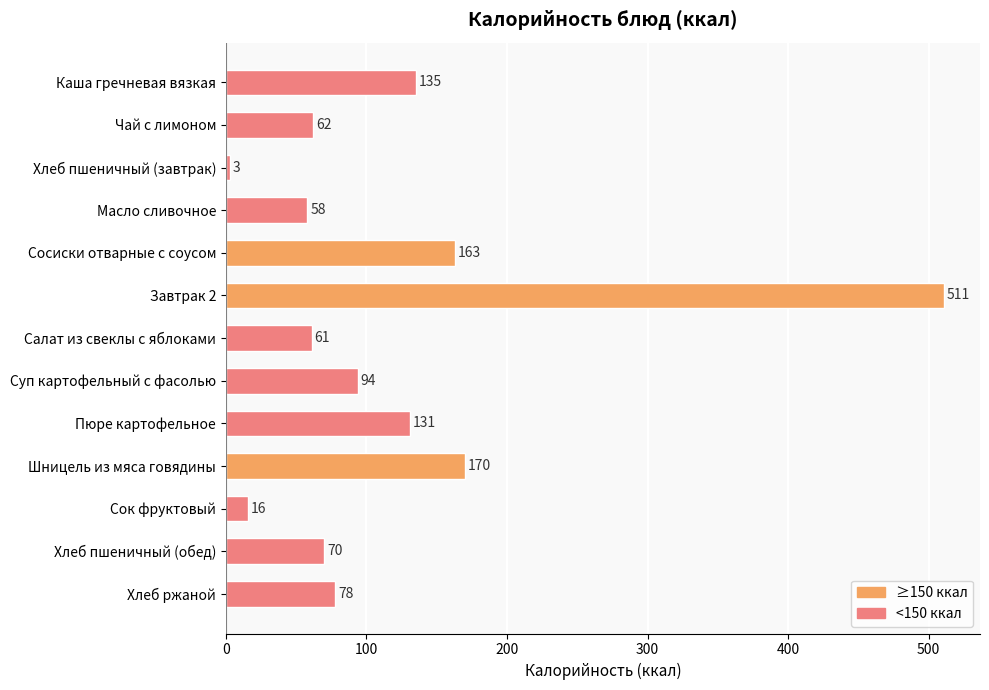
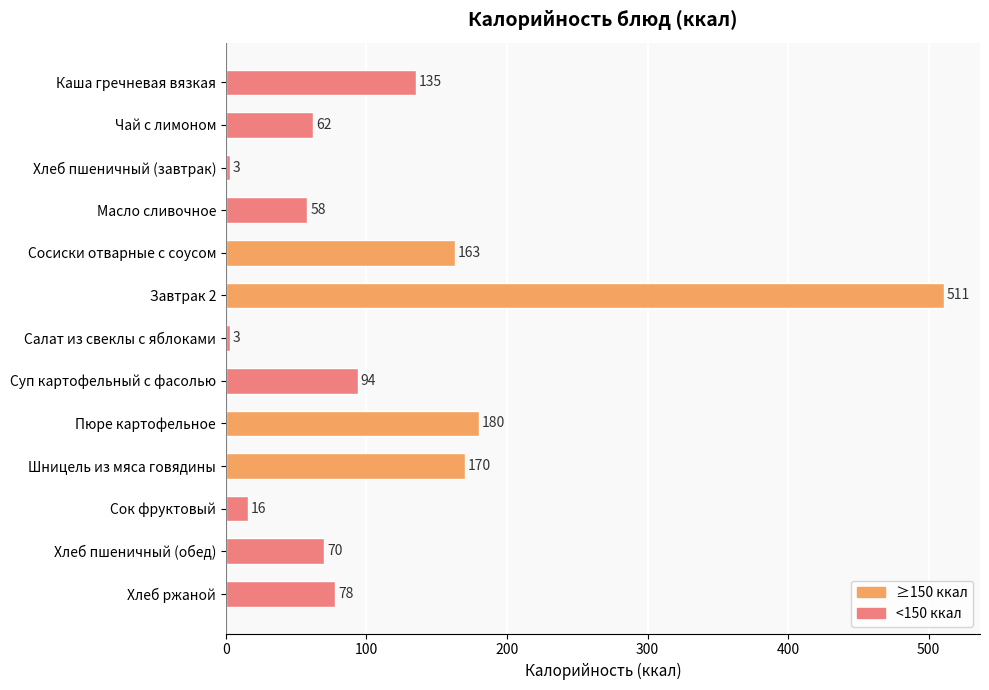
  {
    "Каша гречневая вязкая": 135,
    "Чай с лимоном": 62,
    "Хлеб пшеничный (завтрак)": 3,
    "Масло сливочное": 58,
    "Сосиски отварные с соусом": 163,
    "Завтрак 2": 511,
-   "Салат из свеклы с яблоками": 61,
+   "Салат из свеклы с яблоками": 3,
    "Суп картофельный с фасолью": 94,
-   "Пюре картофельное": 131,
+   "Пюре картофельное": 180,
    "Шницель из мяса говядины": 170,
    "Сок фруктовый": 16,
    "Хлеб пшеничный (обед)": 70,
    "Хлеб ржаной": 78
  }
